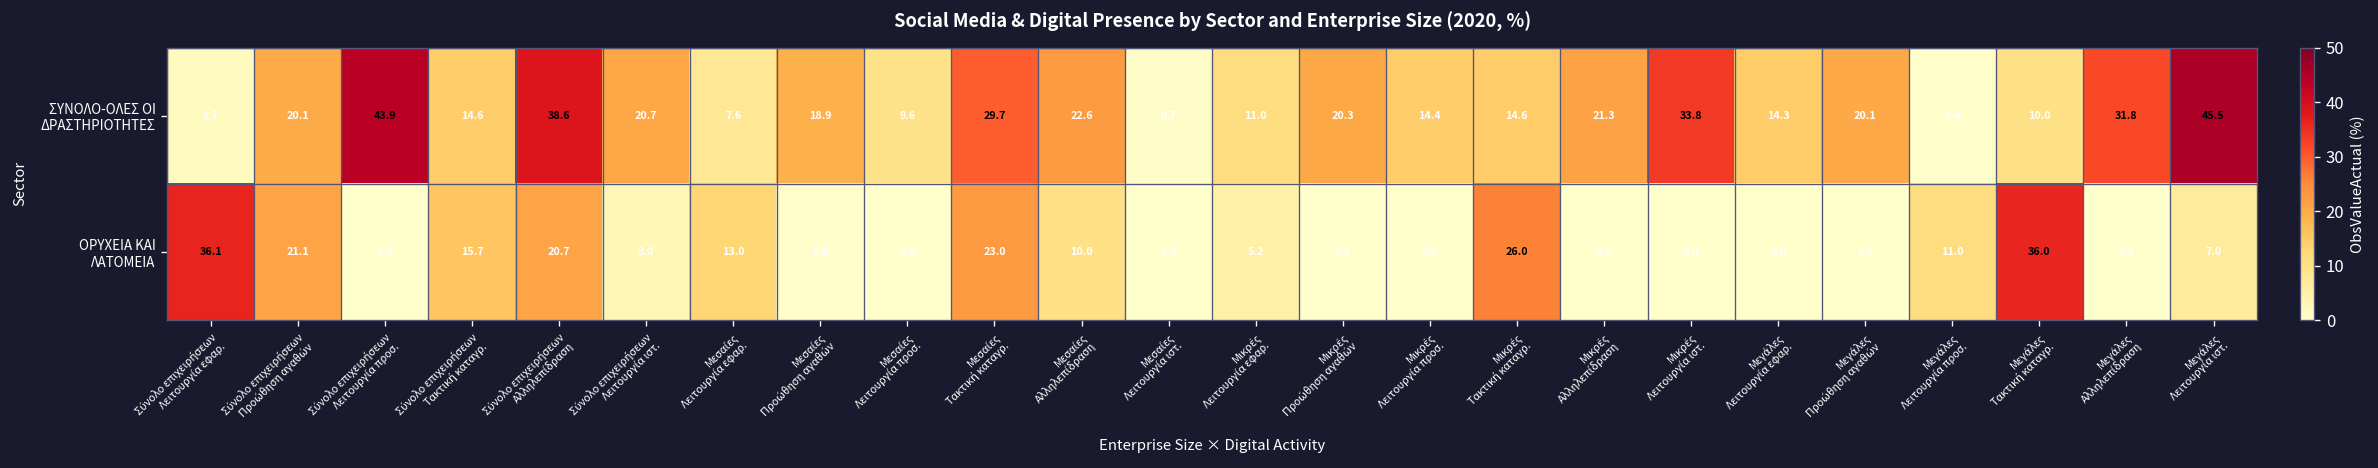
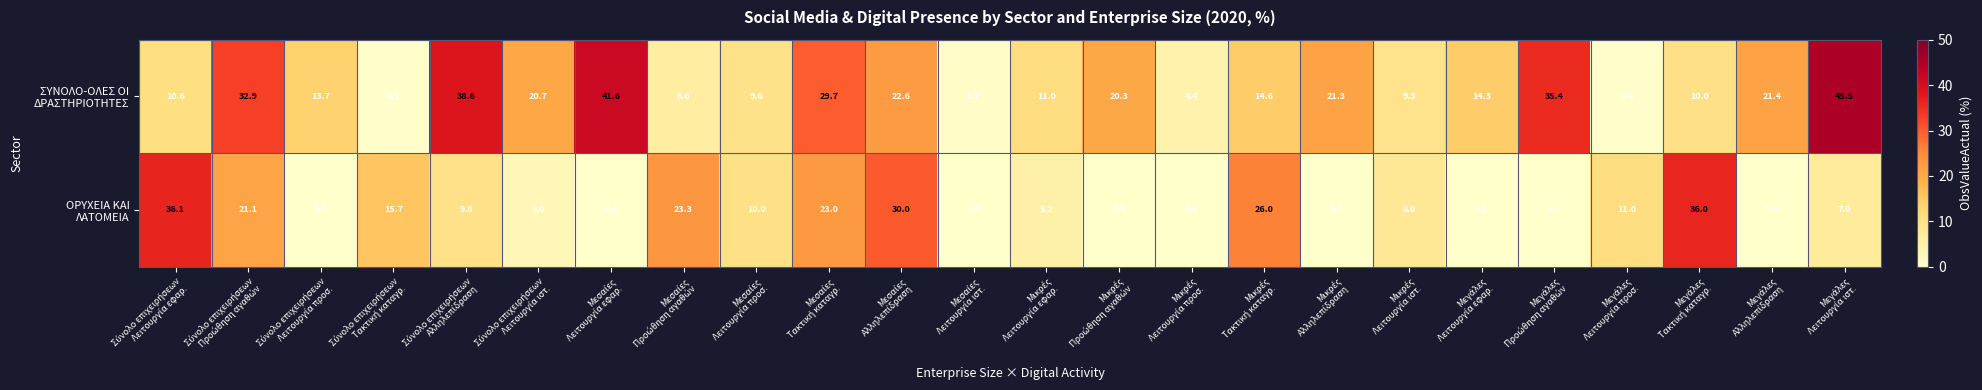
  {
    "ΣΥΝΟΛΟ-ΟΛΕΣ ΟΙ ΔΡΑΣΤΗΡΙΟΤΗΤΕΣ": {
-     "Σύνολο επιχειρήσεων Λειτουργία εφαρ.": 1.7,
-     "Σύνολο επιχειρήσεων Προώθηση αγαθών": 20.1,
-     "Σύνολο επιχειρήσεων Λειτουργία προσ.": 43.9,
-     "Σύνολο επιχειρήσεων Τακτική καταγρ.": 14.6,
+     "Σύνολο επιχειρήσεων Λειτουργία εφαρ.": 10.6,
+     "Σύνολο επιχειρήσεων Προώθηση αγαθών": 32.9,
+     "Σύνολο επιχειρήσεων Λειτουργία προσ.": 13.7,
+     "Σύνολο επιχειρήσεων Τακτική καταγρ.": 0.5,
      "Σύνολο επιχειρήσεων Αλληλεπίδραση": 38.6,
      "Σύνολο επιχειρήσεων Λειτουργία ιστ.": 20.7,
-     "Μεσαίες Λειτουργία εφαρ.": 7.6,
-     "Μεσαίες Προώθηση αγαθών": 18.9,
+     "Μεσαίες Λειτουργία εφαρ.": 41.6,
+     "Μεσαίες Προώθηση αγαθών": 6.0,
      "Μεσαίες Λειτουργία προσ.": 9.6,
      "Μεσαίες Τακτική καταγρ.": 29.7,
      "Μεσαίες Αλληλεπίδραση": 22.6,
      "Μεσαίες Λειτουργία ιστ.": 0.7,
      "Μικρές Λειτουργία εφαρ.": 11.0,
      "Μικρές Προώθηση αγαθών": 20.3,
-     "Μικρές Λειτουργία προσ.": 14.4,
+     "Μικρές Λειτουργία προσ.": 4.4,
      "Μικρές Τακτική καταγρ.": 14.6,
      "Μικρές Αλληλεπίδραση": 21.3,
-     "Μικρές Λειτουργία ιστ.": 33.8,
+     "Μικρές Λειτουργία ιστ.": 9.3,
      "Μεγάλες Λειτουργία εφαρ.": 14.3,
-     "Μεγάλες Προώθηση αγαθών": 20.1,
+     "Μεγάλες Προώθηση αγαθών": 35.4,
      "Μεγάλες Λειτουργία προσ.": 0.4,
      "Μεγάλες Τακτική καταγρ.": 10.0,
-     "Μεγάλες Αλληλεπίδραση": 31.8,
+     "Μεγάλες Αλληλεπίδραση": 21.4,
      "Μεγάλες Λειτουργία ιστ.": 45.5
    },
    "ΟΡΥΧΕΙΑ ΚΑΙ ΛΑΤΟΜΕΙΑ": {
      "Σύνολο επιχειρήσεων Λειτουργία εφαρ.": 36.1,
      "Σύνολο επιχειρήσεων Προώθηση αγαθών": 21.1,
      "Σύνολο επιχειρήσεων Λειτουργία προσ.": 0.0,
      "Σύνολο επιχειρήσεων Τακτική καταγρ.": 15.7,
-     "Σύνολο επιχειρήσεων Αλληλεπίδραση": 20.7,
+     "Σύνολο επιχειρήσεων Αλληλεπίδραση": 9.8,
      "Σύνολο επιχειρήσεων Λειτουργία ιστ.": 3.0,
-     "Μεσαίες Λειτουργία εφαρ.": 13.0,
-     "Μεσαίες Προώθηση αγαθών": 0.4,
-     "Μεσαίες Λειτουργία προσ.": 0.0,
+     "Μεσαίες Λειτουργία εφαρ.": 0.0,
+     "Μεσαίες Προώθηση αγαθών": 23.3,
+     "Μεσαίες Λειτουργία προσ.": 10.0,
      "Μεσαίες Τακτική καταγρ.": 23.0,
-     "Μεσαίες Αλληλεπίδραση": 10.0,
+     "Μεσαίες Αλληλεπίδραση": 30.0,
      "Μεσαίες Λειτουργία ιστ.": 0.0,
      "Μικρές Λειτουργία εφαρ.": 5.2,
      "Μικρές Προώθηση αγαθών": 0.0,
      "Μικρές Λειτουργία προσ.": 0.0,
      "Μικρές Τακτική καταγρ.": 26.0,
      "Μικρές Αλληλεπίδραση": 0.0,
-     "Μικρές Λειτουργία ιστ.": 0.0,
+     "Μικρές Λειτουργία ιστ.": 8.0,
      "Μεγάλες Λειτουργία εφαρ.": 0.0,
      "Μεγάλες Προώθηση αγαθών": 0.0,
      "Μεγάλες Λειτουργία προσ.": 11.0,
      "Μεγάλες Τακτική καταγρ.": 36.0,
      "Μεγάλες Αλληλεπίδραση": 0.0,
      "Μεγάλες Λειτουργία ιστ.": 7.0
    }
  }
